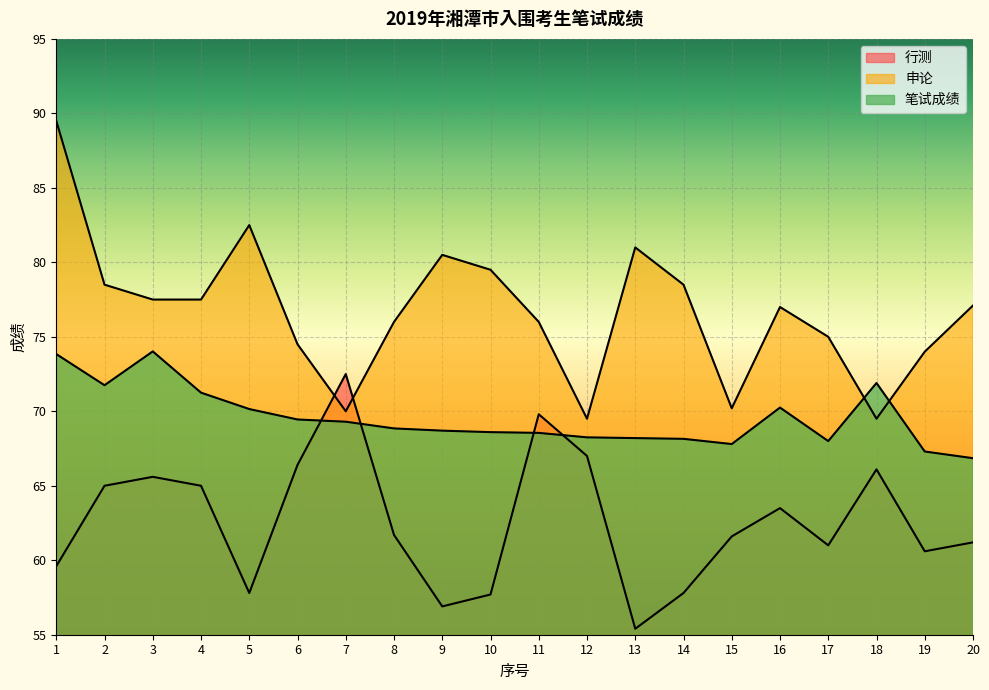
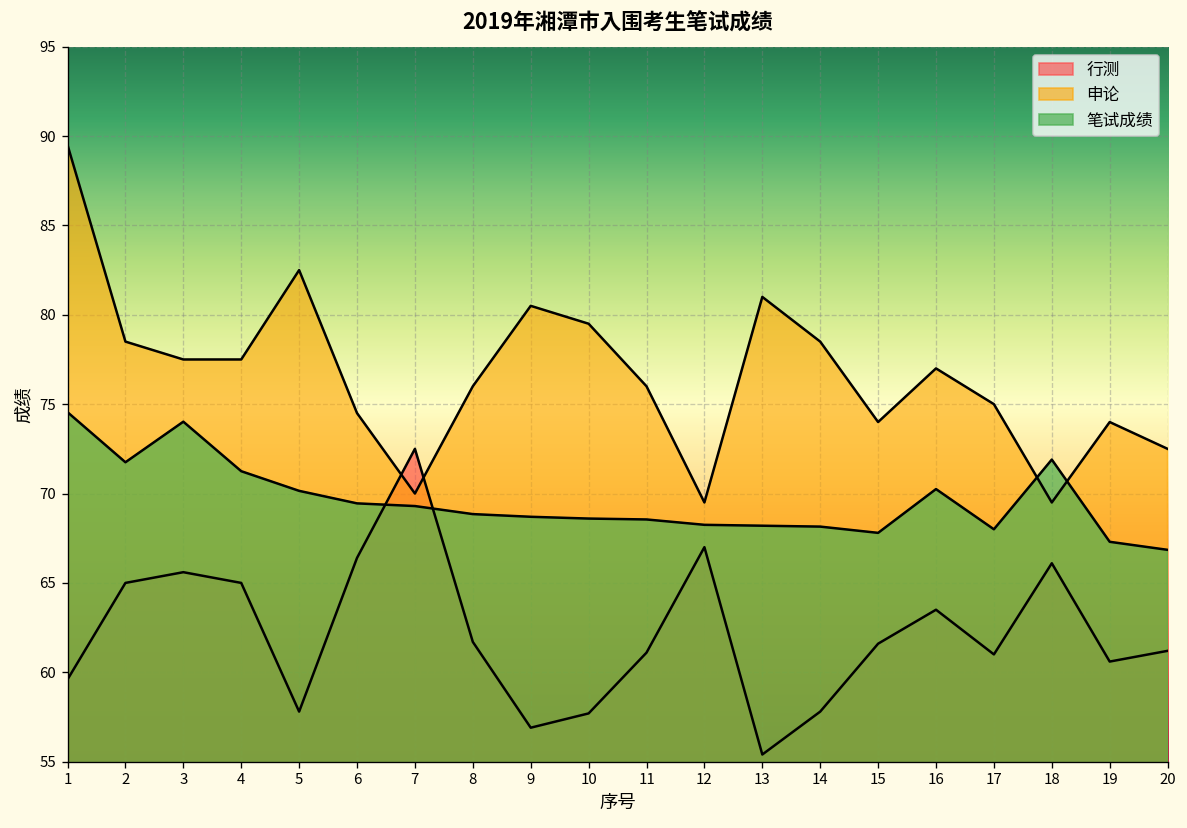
  {
    "行测": {
      "1": 59.6,
      "2": 65.0,
      "3": 65.6,
      "4": 65.0,
      "5": 57.8,
      "6": 66.4,
      "7": 72.5,
      "8": 61.7,
      "9": 56.9,
      "10": 57.7,
-     "11": 69.8,
+     "11": 61.1,
      "12": 67.0,
      "13": 55.4,
      "14": 57.8,
      "15": 61.6,
      "16": 63.5,
      "17": 61.0,
      "18": 66.1,
      "19": 60.6,
      "20": 61.2
    },
    "申论": {
      "1": 89.5,
      "2": 78.5,
      "3": 77.5,
      "4": 77.5,
      "5": 82.5,
      "6": 74.5,
      "7": 70.0,
      "8": 76.0,
      "9": 80.5,
      "10": 79.5,
      "11": 76.0,
      "12": 69.5,
      "13": 81.0,
      "14": 78.5,
-     "15": 70.2,
+     "15": 74.0,
      "16": 77.0,
      "17": 75.0,
      "18": 69.5,
      "19": 74.0,
-     "20": 77.1
+     "20": 72.5
    },
    "笔试成绩": {
-     "1": 73.8,
+     "1": 74.6,
      "2": 71.8,
      "3": 74.0,
      "4": 71.3,
      "5": 70.2,
      "6": 69.5,
      "7": 69.3,
      "8": 68.9,
      "9": 68.7,
      "10": 68.6,
      "11": 68.6,
      "12": 68.3,
      "13": 68.2,
      "14": 68.2,
      "15": 67.8,
      "16": 70.3,
      "17": 68.0,
      "18": 71.9,
      "19": 67.3,
      "20": 66.9
    }
  }
